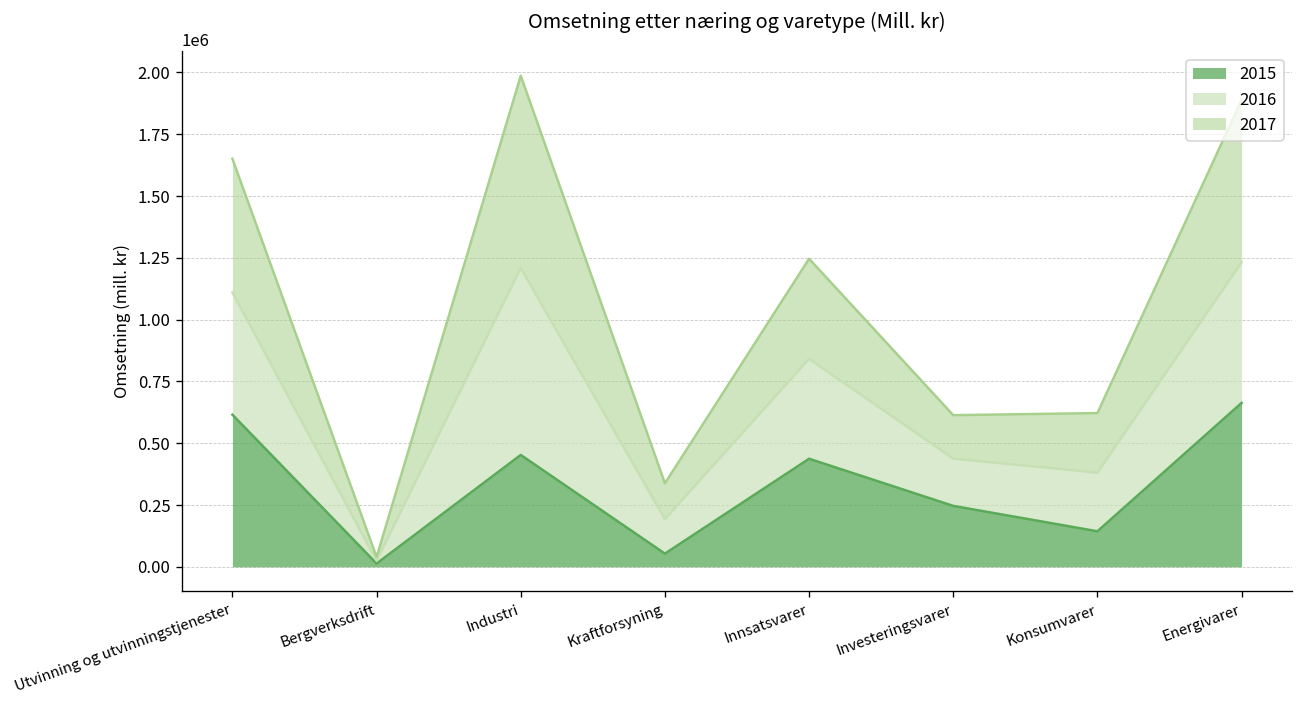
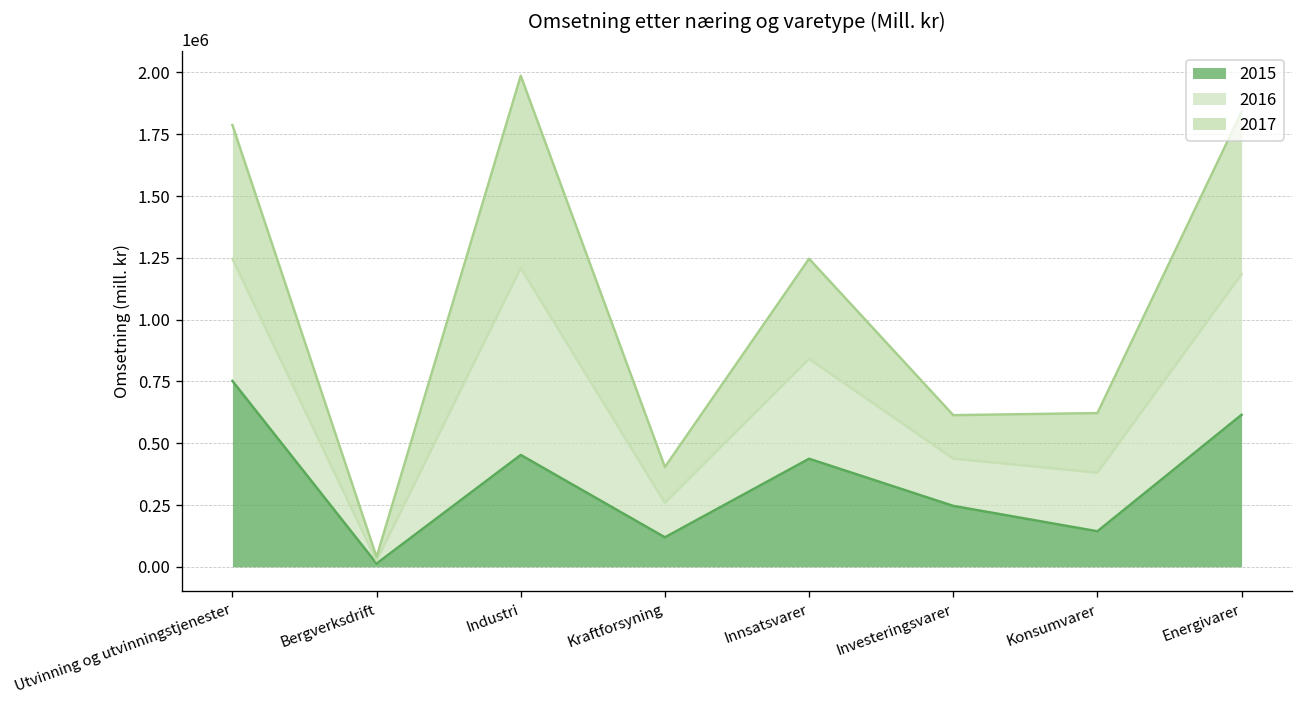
  {
    "2015": {
-     "Utvinning og utvinningstjenester": 620000,
+     "Utvinning og utvinningstjenester": 750000,
      "Industri": 450000,
-     "Kraftforsyning": 50000,
+     "Kraftforsyning": 120000,
      "Innsatsvarer": 440000,
      "Investeringsvarer": 250000,
      "Konsumvarer": 140000,
-     "Energivarer": 660000
+     "Energivarer": 620000
    }
  }
